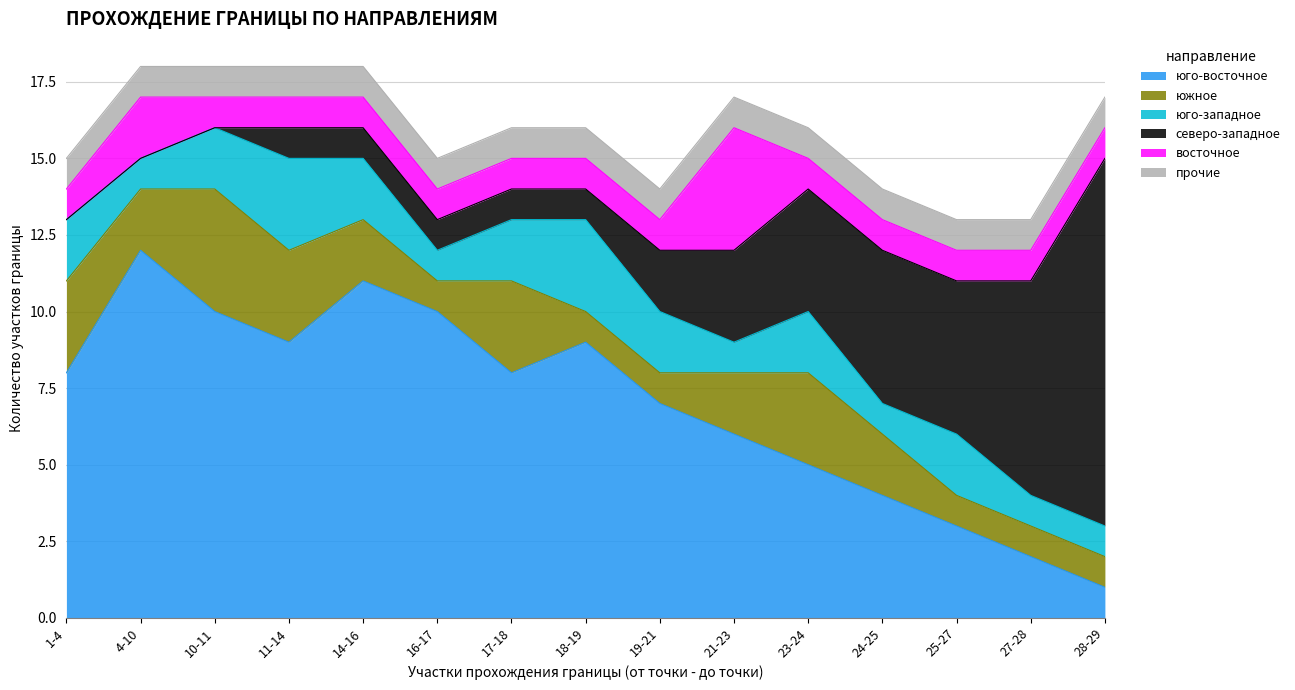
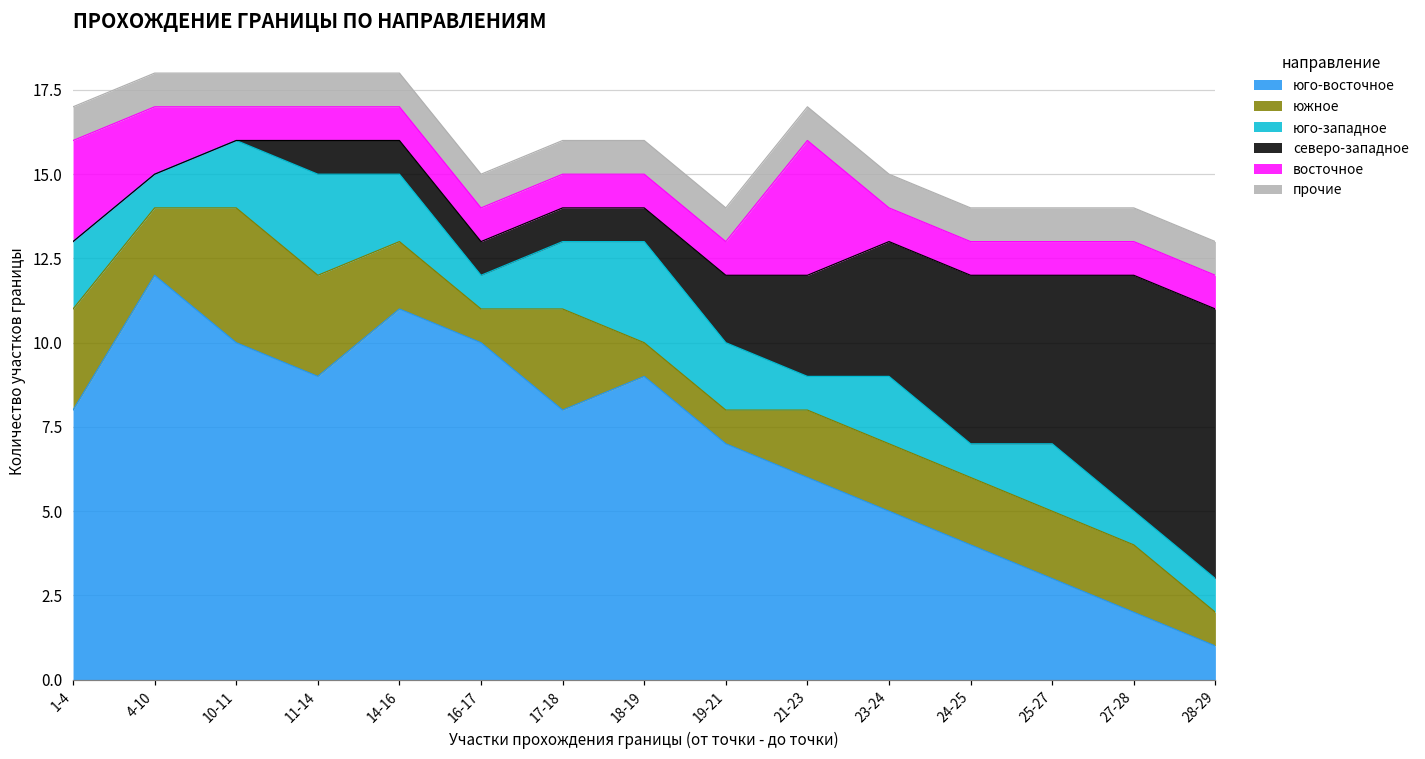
  {
    "южное": {
      "1-4": 3,
      "4-10": 2,
      "10-11": 4,
      "11-14": 3,
      "14-16": 2,
      "16-17": 1,
      "17-18": 3,
      "18-19": 1,
      "19-21": 1,
      "21-23": 2,
-     "23-24": 3,
+     "23-24": 2,
      "24-25": 2,
-     "25-27": 1,
-     "27-28": 1,
+     "25-27": 2,
+     "27-28": 2,
      "28-29": 1
    },
    "северо-западное": {
      "11-14": 1,
      "14-16": 1,
      "16-17": 1,
      "17-18": 1,
      "18-19": 1,
      "19-21": 2,
      "21-23": 3,
      "23-24": 4,
      "24-25": 5,
      "25-27": 5,
      "27-28": 7,
-     "28-29": 12
+     "28-29": 8
    },
    "восточное": {
-     "1-4": 1,
+     "1-4": 3,
      "4-10": 2,
      "10-11": 1,
      "11-14": 1,
      "14-16": 1,
      "16-17": 1,
      "17-18": 1,
      "18-19": 1,
      "19-21": 1,
      "21-23": 4,
      "23-24": 1,
      "24-25": 1,
      "25-27": 1,
      "27-28": 1,
      "28-29": 1
    },
    "прочие": {
      "1-4": 1,
      "4-10": 1,
      "10-11": 1,
      "11-14": 1,
      "14-16": 1,
      "16-17": 1,
      "17-18": 1,
      "18-19": 1,
      "19-21": 1,
      "21-23": 1,
      "23-24": 1,
      "24-25": 1,
      "25-27": 1,
      "27-28": 1,
      "28-29": 1
    }
  }
